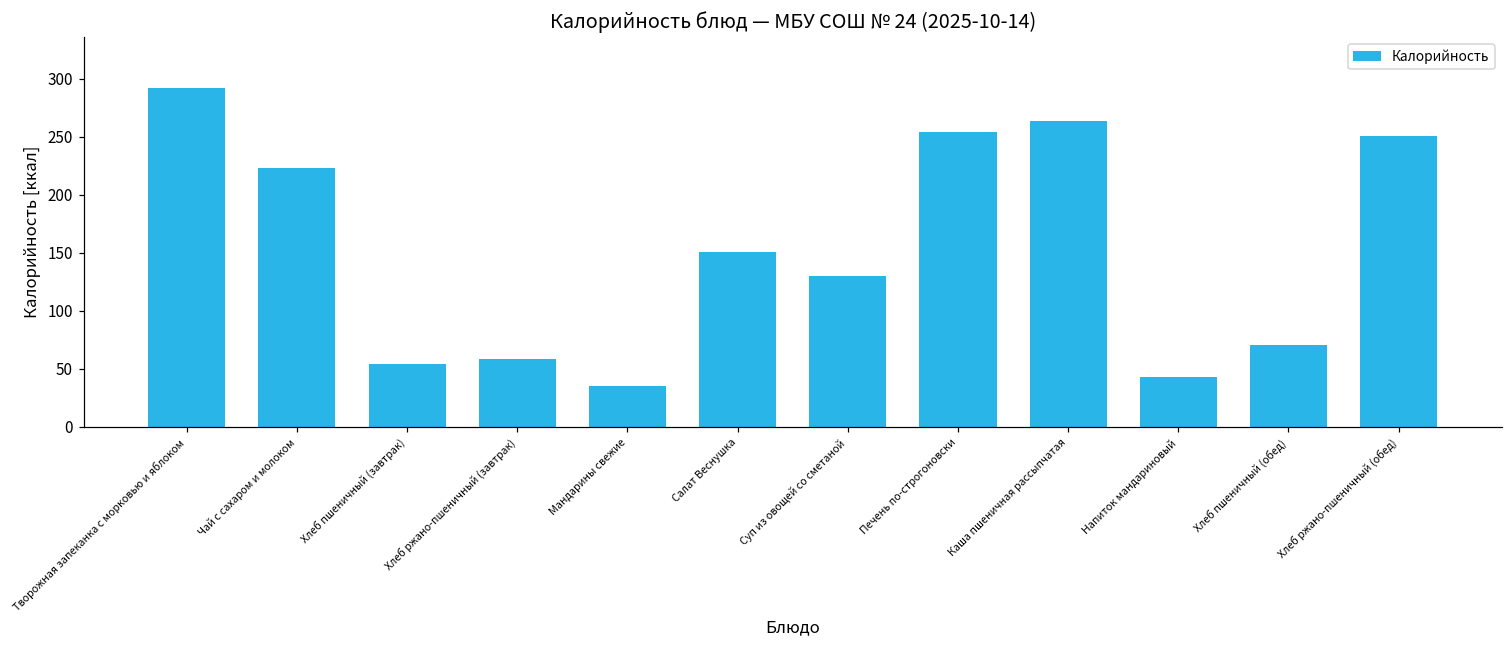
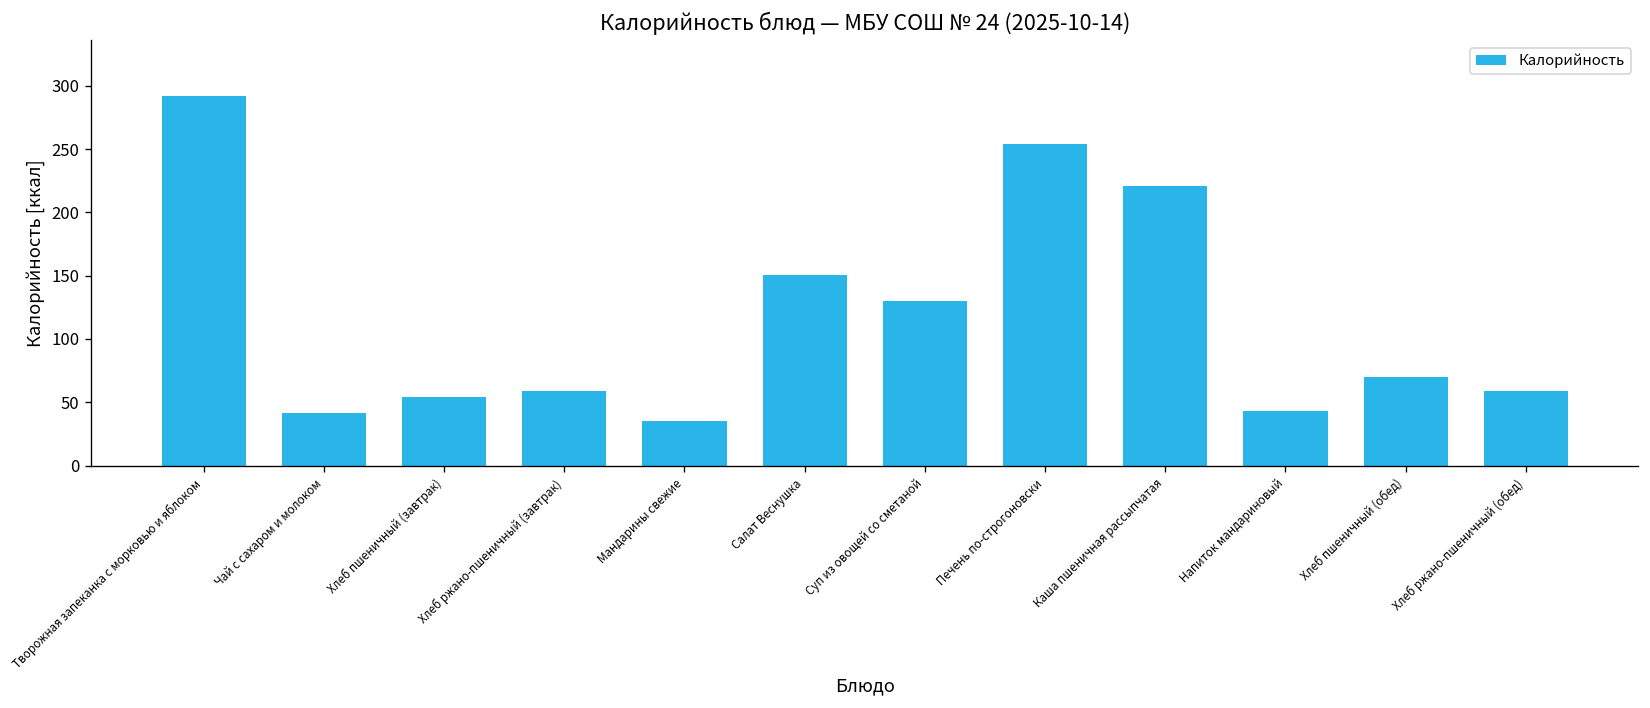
  {
    "Творожная запеканка с морковью и яблоком": 292,
-   "Чай с сахаром и молоком": 223,
+   "Чай с сахаром и молоком": 42,
    "Хлеб пшеничный (завтрак)": 54,
    "Хлеб ржано-пшеничный (завтрак)": 59,
    "Мандарины свежие": 35,
    "Салат Веснушка": 151,
    "Суп из овощей со сметаной": 130,
    "Печень по-строгоновски": 254,
-   "Каша пшеничная рассыпчатая": 263,
+   "Каша пшеничная рассыпчатая": 221,
    "Напиток мандариновый": 43,
    "Хлеб пшеничный (обед)": 70,
-   "Хлеб ржано-пшеничный (обед)": 251
+   "Хлеб ржано-пшеничный (обед)": 59
  }
